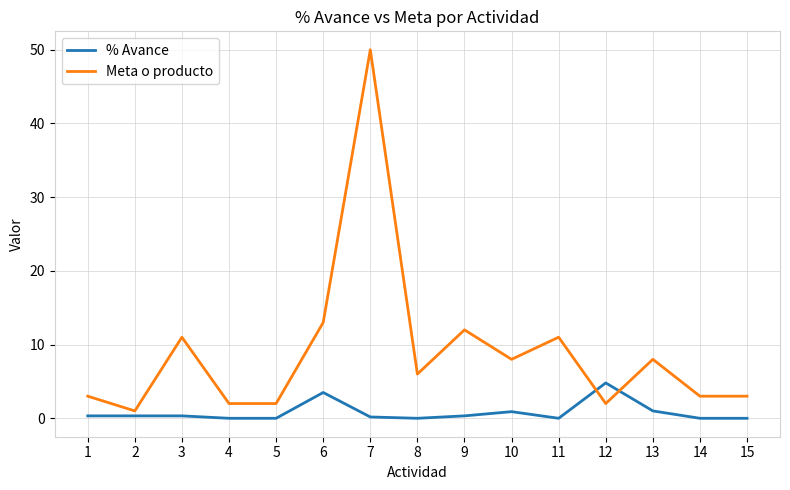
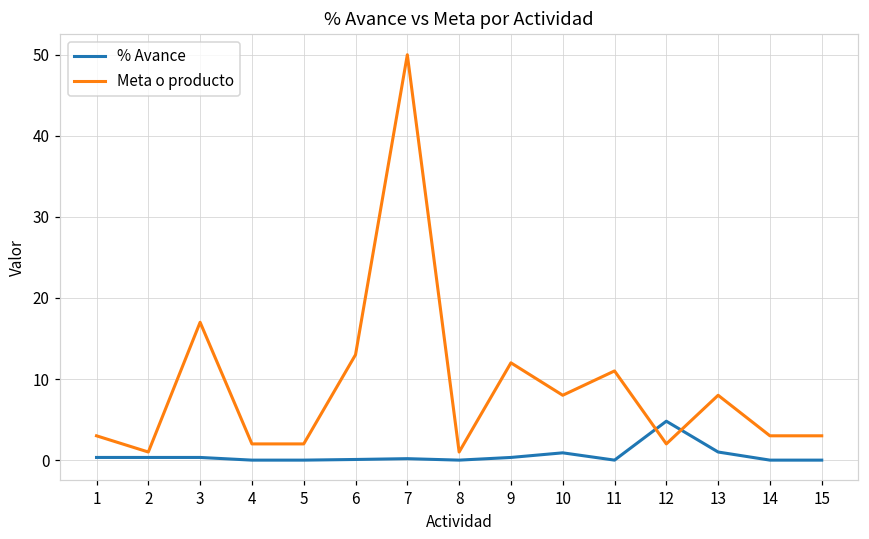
  {
    "% Avance": {
      "1": 0,
      "2": 0,
      "3": 0,
      "4": 0,
      "5": 0,
-     "6": 4,
+     "6": 0,
      "7": 0,
      "8": 0,
      "9": 0,
      "10": 1,
      "11": 0,
      "12": 5,
      "13": 1,
      "14": 0,
      "15": 0
    },
    "Meta o producto": {
      "1": 3,
      "2": 1,
-     "3": 11,
+     "3": 17,
      "4": 2,
      "5": 2,
      "6": 13,
      "7": 50,
-     "8": 6,
+     "8": 1,
      "9": 12,
      "10": 8,
      "11": 11,
      "12": 2,
      "13": 8,
      "14": 3,
      "15": 3
    }
  }
